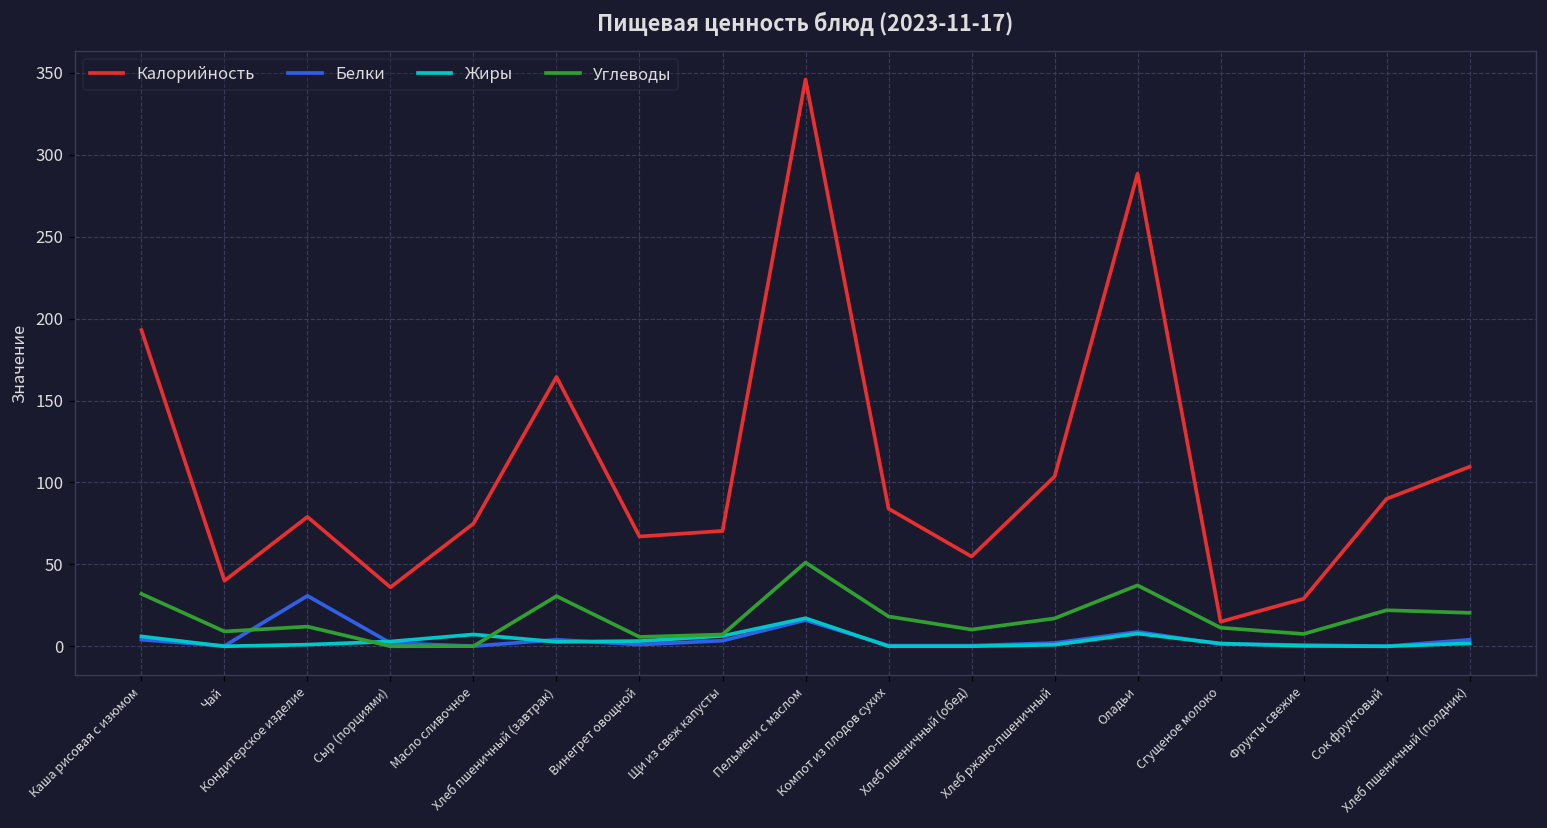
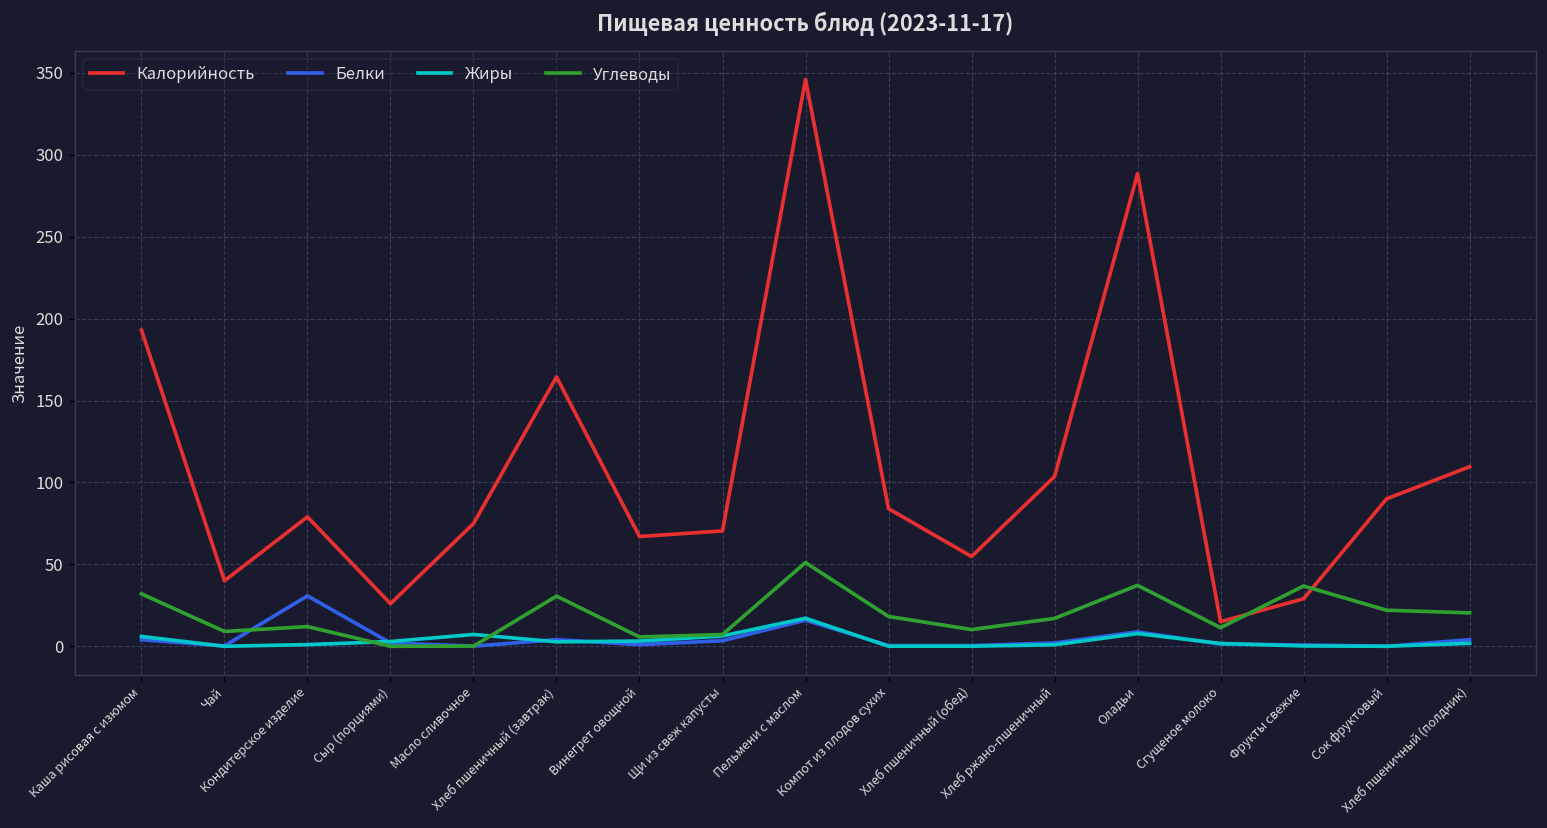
  {
    "Калорийность": {
      "Каша рисовая с изюмом": 193,
      "Чай": 40,
      "Кондитерское изделие": 79,
-     "Сыр (порциями)": 36,
+     "Сыр (порциями)": 26,
      "Масло сливочное": 75,
      "Хлеб пшеничный (завтрак)": 164,
      "Винегрет овощной": 67,
      "Щи из свеж капусты": 70,
      "Пельмени с маслом": 346,
      "Компот из плодов сухих": 84,
      "Хлеб пшеничный (обед)": 55,
      "Хлеб ржано-пшеничный": 104,
      "Оладьи": 289,
      "Сгущеное молоко": 15,
      "Фрукты свежие": 29,
      "Сок фруктовый": 90,
      "Хлеб пшеничный (полдник)": 110
    },
    "Белки": {
      "Каша рисовая с изюмом": 4,
      "Кондитерское изделие": 31,
      "Винегрет овощной": 1,
      "Щи из свеж капусты": 3,
      "Хлеб пшеничный (полдник)": 4
    },
    "Жиры": {
      "Каша рисовая с изюмом": 6,
      "Кондитерское изделие": 1,
      "Масло сливочное": 7,
      "Винегрет овощной": 3,
      "Хлеб пшеничный (полдник)": 2
    },
    "Углеводы": {
      "Каша рисовая с изюмом": 32,
      "Чай": 9,
      "Кондитерское изделие": 12,
      "Сыр (порциями)": 0,
      "Хлеб пшеничный (завтрак)": 31,
      "Винегрет овощной": 6,
      "Пельмени с маслом": 51,
      "Компот из плодов сухих": 18,
      "Хлеб пшеничный (обед)": 10,
      "Хлеб ржано-пшеничный": 17,
      "Оладьи": 37,
      "Сгущеное молоко": 11,
-     "Фрукты свежие": 8,
+     "Фрукты свежие": 37,
      "Сок фруктовый": 22,
      "Хлеб пшеничный (полдник)": 20
    }
  }
